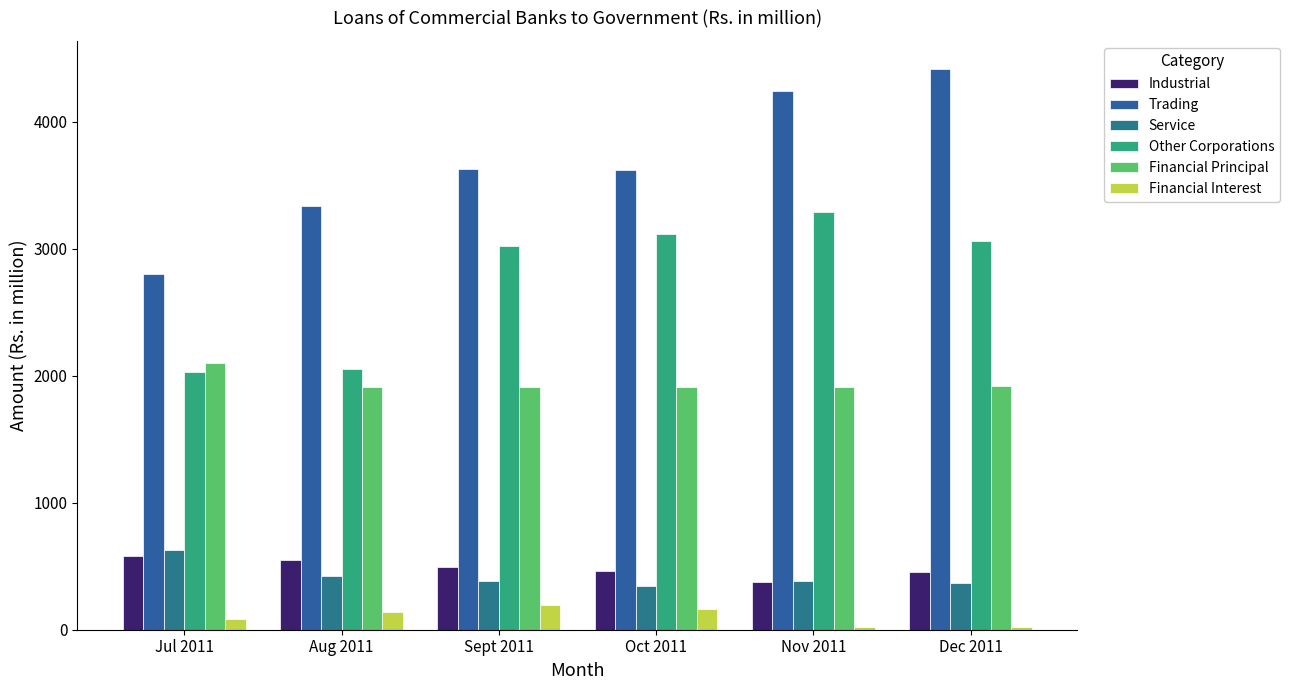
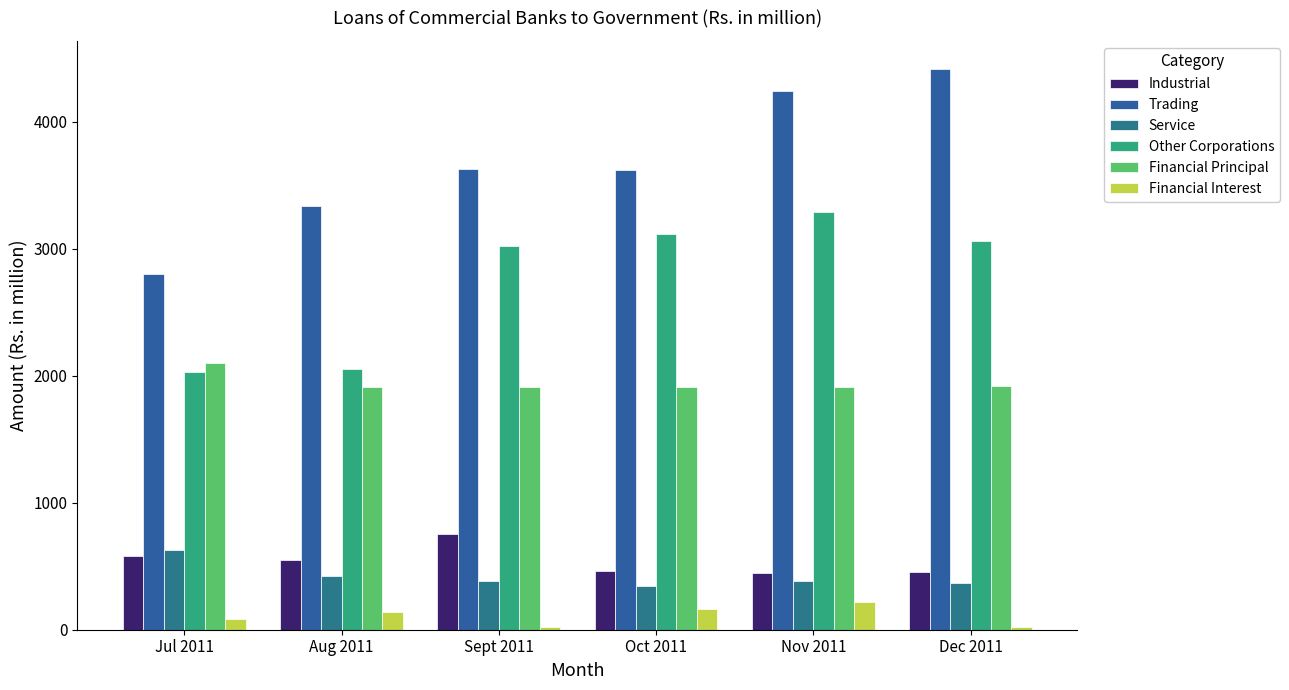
  {
    "Industrial": {
      "Jul 2011": 580,
      "Aug 2011": 550,
-     "Sept 2011": 490,
+     "Sept 2011": 750,
      "Oct 2011": 460,
-     "Nov 2011": 380,
+     "Nov 2011": 450,
      "Dec 2011": 450
    },
    "Financial Interest": {
      "Jul 2011": 90,
      "Aug 2011": 140,
-     "Sept 2011": 190,
+     "Sept 2011": 20,
      "Oct 2011": 160,
-     "Nov 2011": 20,
+     "Nov 2011": 220,
      "Dec 2011": 20
    }
  }
